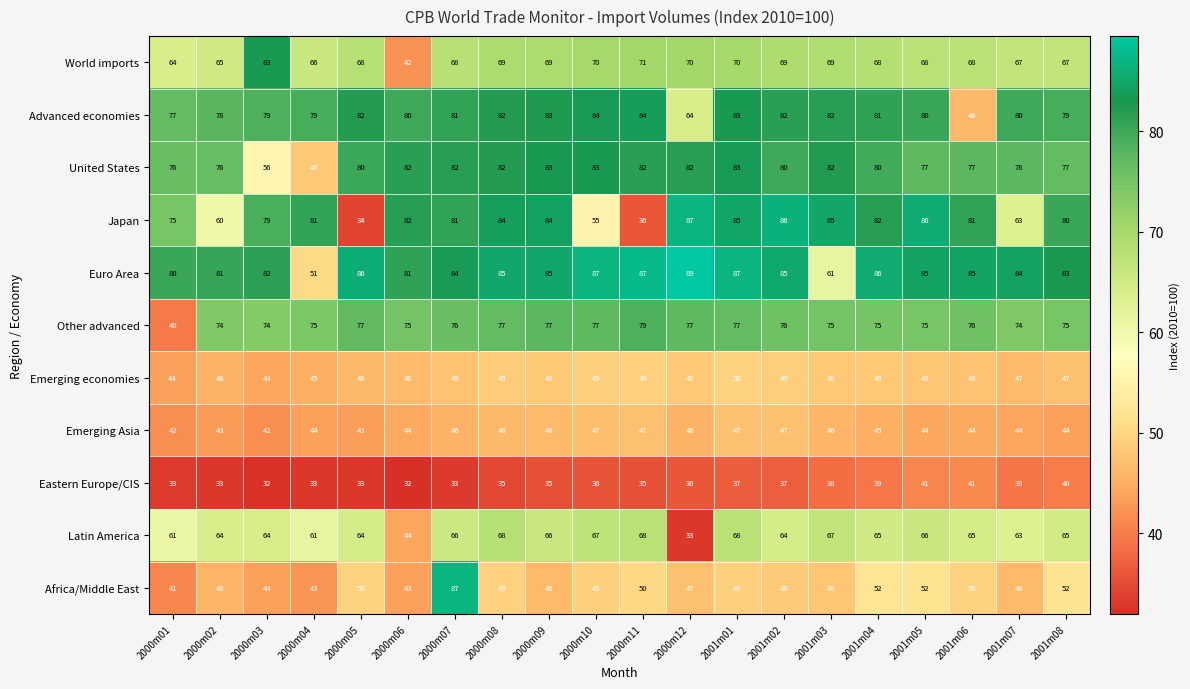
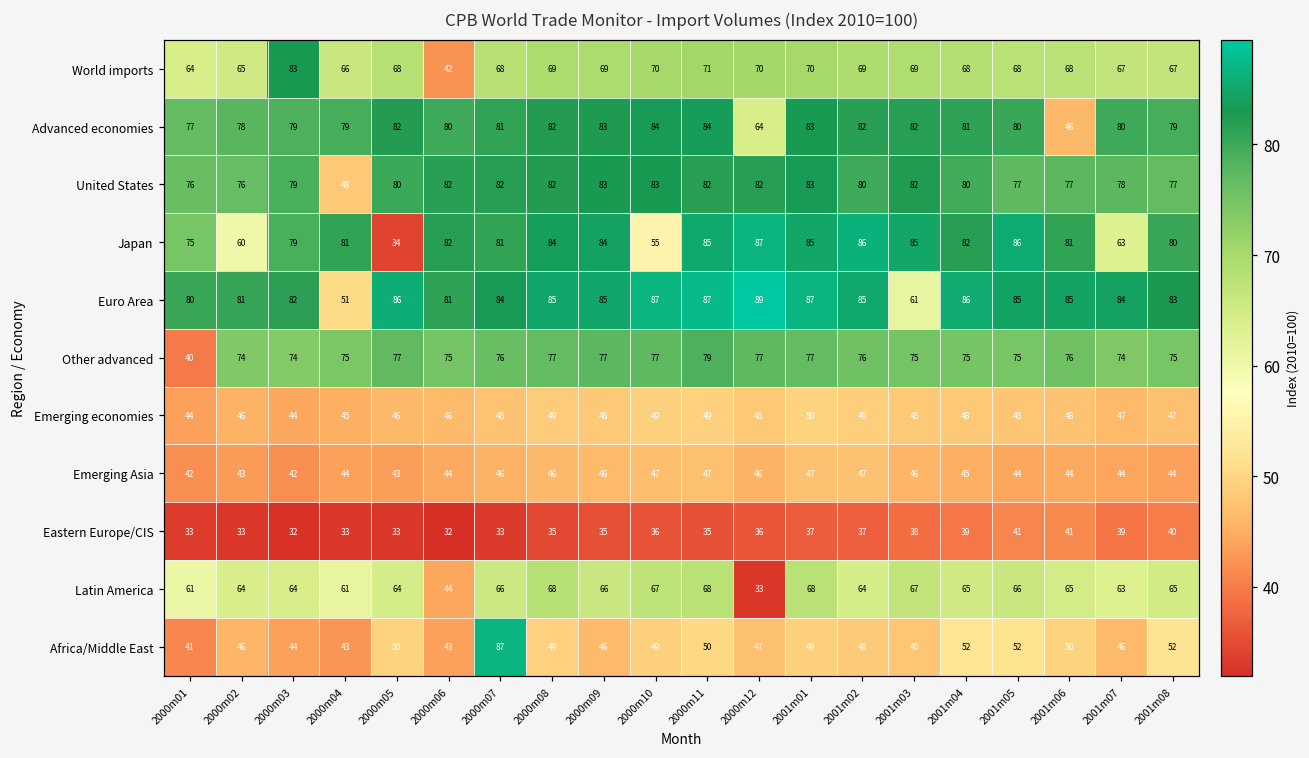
  {
    "United States": {
      "2000m01": 76,
      "2000m02": 76,
-     "2000m03": 56,
+     "2000m03": 79,
      "2000m04": 48,
      "2000m05": 80,
      "2000m06": 82,
      "2000m07": 82,
      "2000m08": 82,
      "2000m09": 83,
      "2000m10": 83,
      "2000m11": 82,
      "2000m12": 82,
      "2001m01": 83,
      "2001m02": 80,
      "2001m03": 82,
      "2001m04": 80,
      "2001m05": 77,
      "2001m06": 77,
      "2001m07": 78,
      "2001m08": 77
    },
    "Japan": {
      "2000m01": 75,
      "2000m02": 60,
      "2000m03": 79,
      "2000m04": 81,
      "2000m05": 34,
      "2000m06": 82,
      "2000m07": 81,
      "2000m08": 84,
      "2000m09": 84,
      "2000m10": 55,
-     "2000m11": 36,
+     "2000m11": 85,
      "2000m12": 87,
      "2001m01": 85,
      "2001m02": 86,
      "2001m03": 85,
      "2001m04": 82,
      "2001m05": 86,
      "2001m06": 81,
      "2001m07": 63,
      "2001m08": 80
    }
  }
